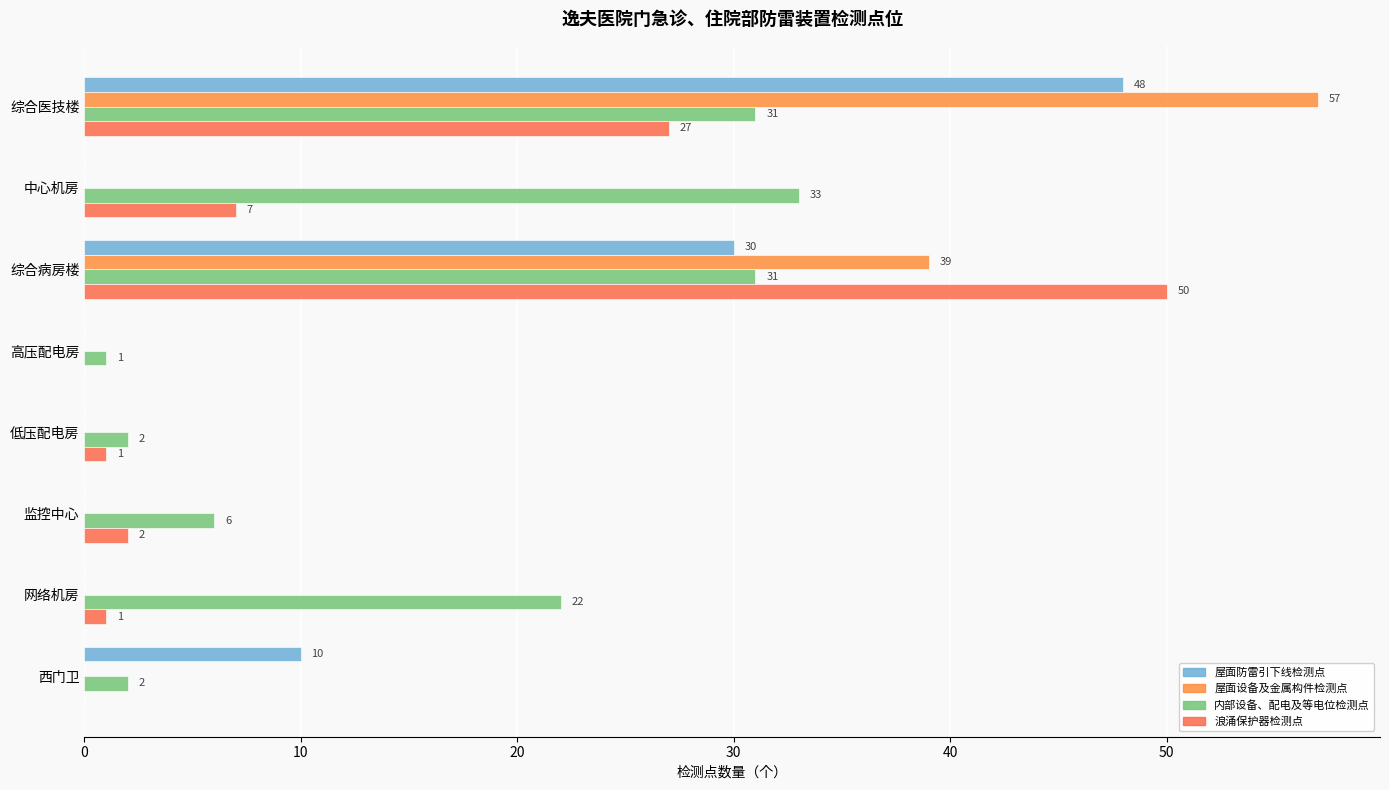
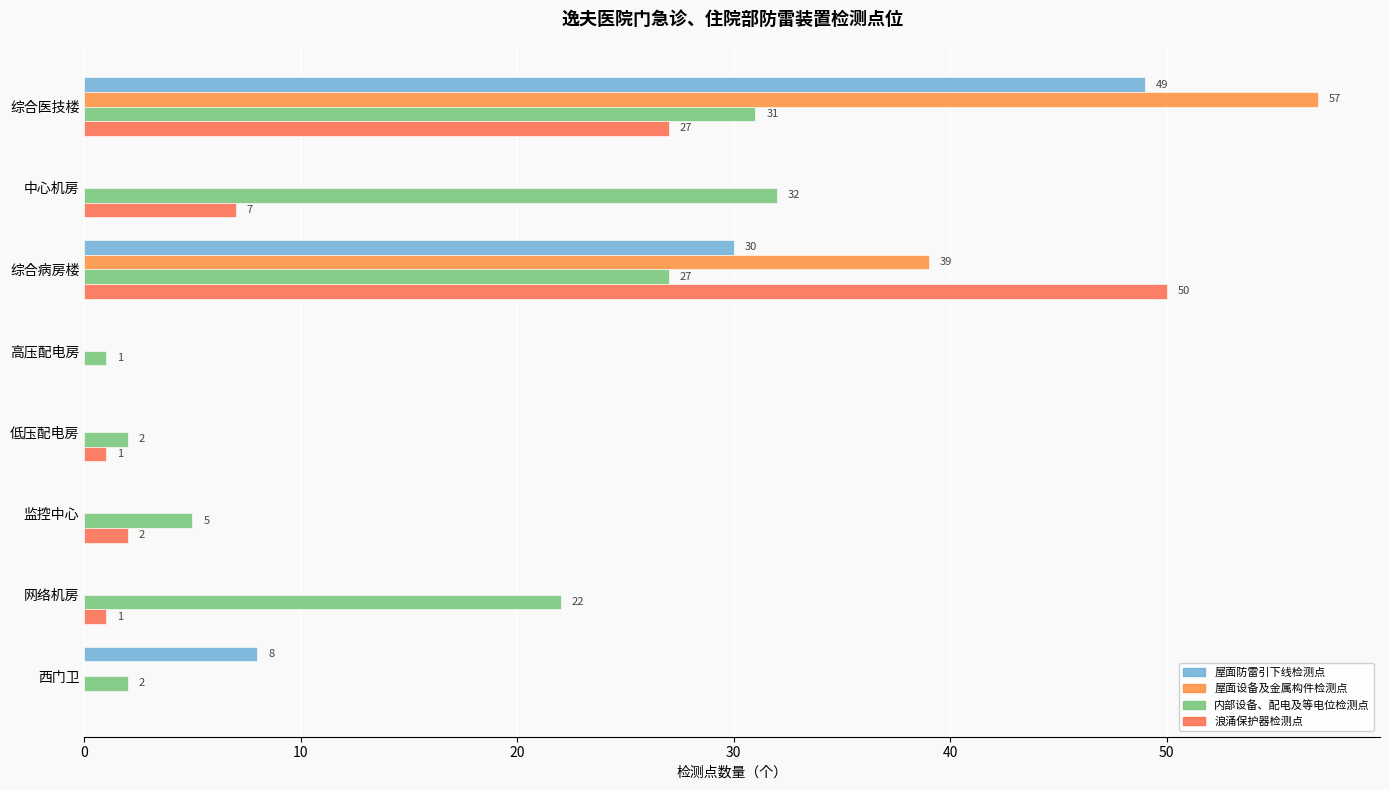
  {
    "屋面防雷引下线检测点": {
-     "综合医技楼": 48,
+     "综合医技楼": 49,
      "综合病房楼": 30,
-     "西门卫": 10
+     "西门卫": 8
    },
    "内部设备、配电及等电位检测点": {
      "综合医技楼": 31,
-     "中心机房": 33,
-     "综合病房楼": 31,
+     "中心机房": 32,
+     "综合病房楼": 27,
      "高压配电房": 1,
      "低压配电房": 2,
-     "监控中心": 6,
+     "监控中心": 5,
      "网络机房": 22,
      "西门卫": 2
    }
  }
